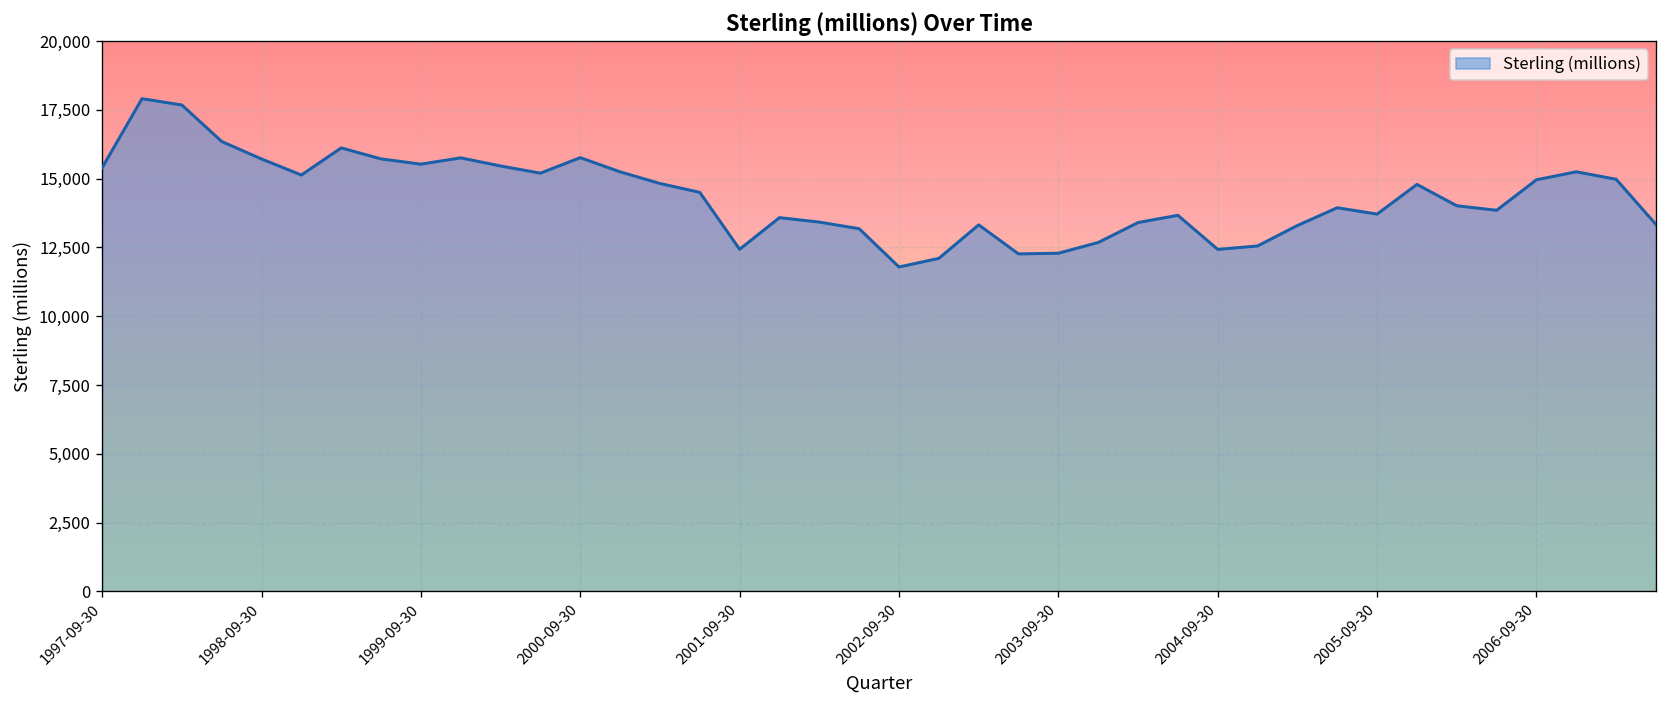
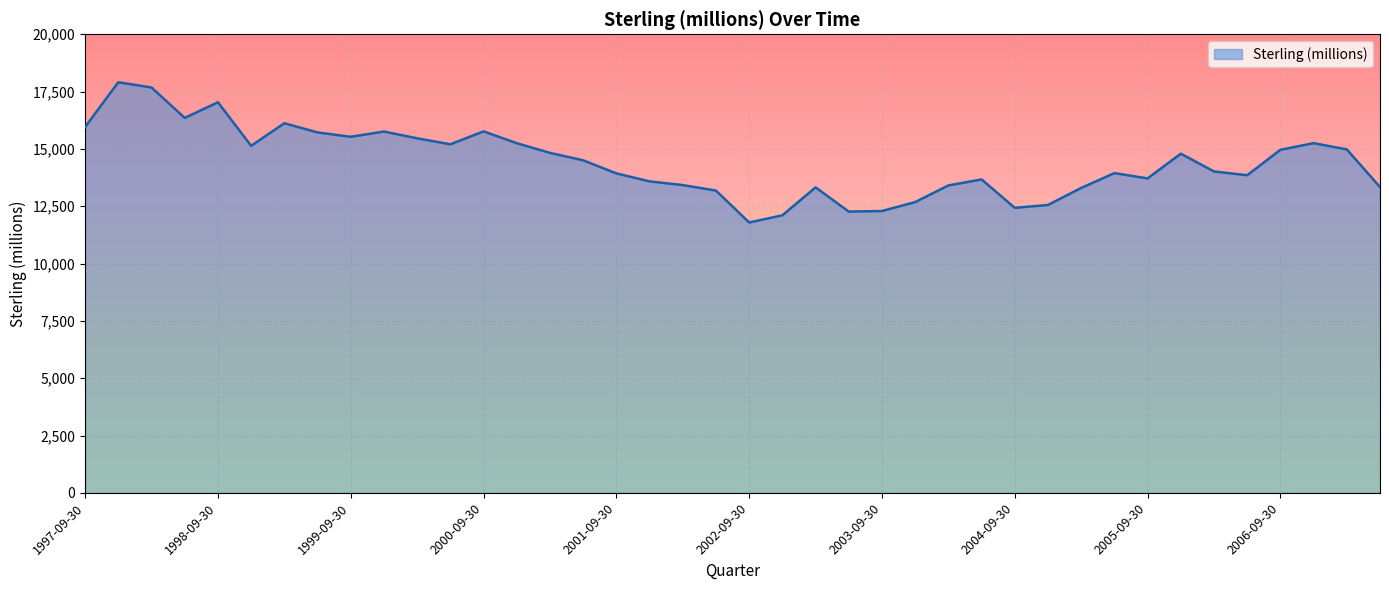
  {
-   "1997-09-30": "15,400",
-   "1998-09-30": "15,700",
+   "1997-09-30": "16,000",
+   "1998-09-30": "17,000",
    "1999-09-30": "15,500",
    "2000-09-30": "15,800",
-   "2001-09-30": "12,400",
+   "2001-09-30": "13,900",
    "2002-09-30": "11,800",
    "2003-09-30": "12,300",
    "2004-09-30": "12,400",
    "2005-09-30": "13,700",
    "2006-09-30": "15,000"
  }
